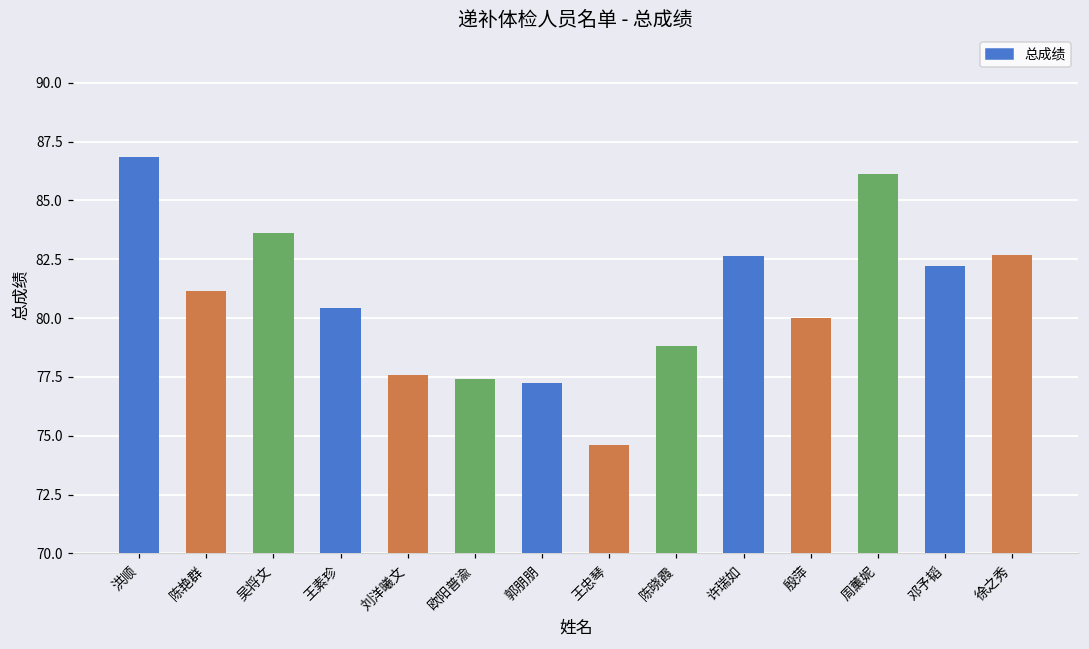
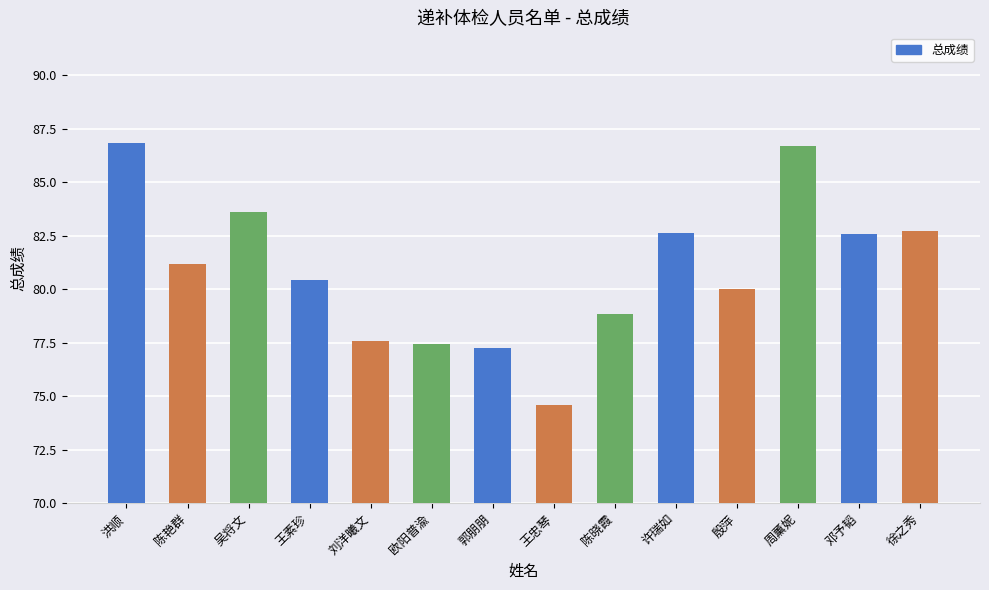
  {
    "洪顺": 86.8,
    "陈艳群": 81.2,
    "吴将文": 83.6,
    "王素珍": 80.4,
    "刘洋曦文": 77.6,
    "欧阳普渝": 77.4,
    "郭朋朋": 77.3,
    "王忠琴": 74.6,
    "陈晓霞": 78.8,
    "许瑞如": 82.6,
    "殷萍": 80.0,
-   "周薰妮": 86.1,
-   "邓予韬": 82.2,
+   "周薰妮": 86.7,
+   "邓予韬": 82.6,
    "徐之秀": 82.7
  }
